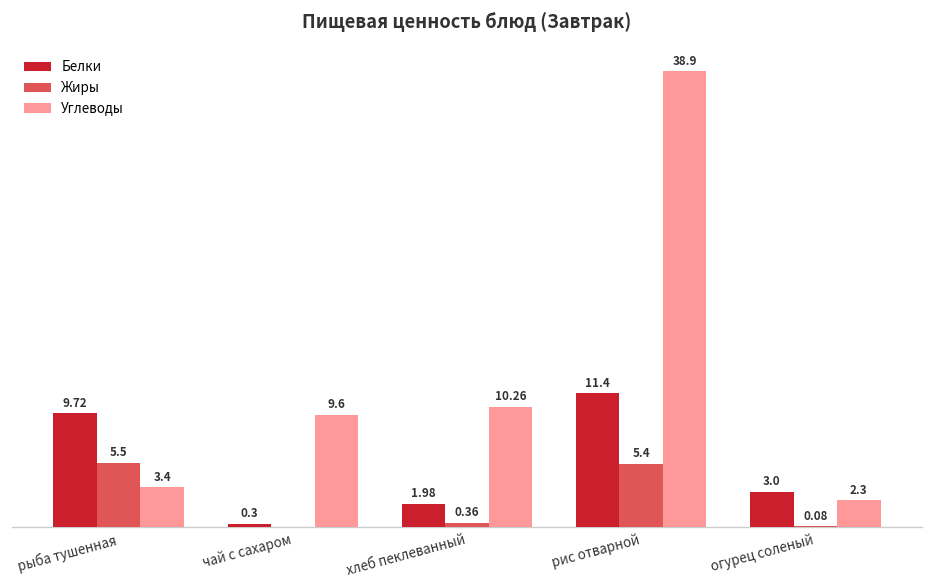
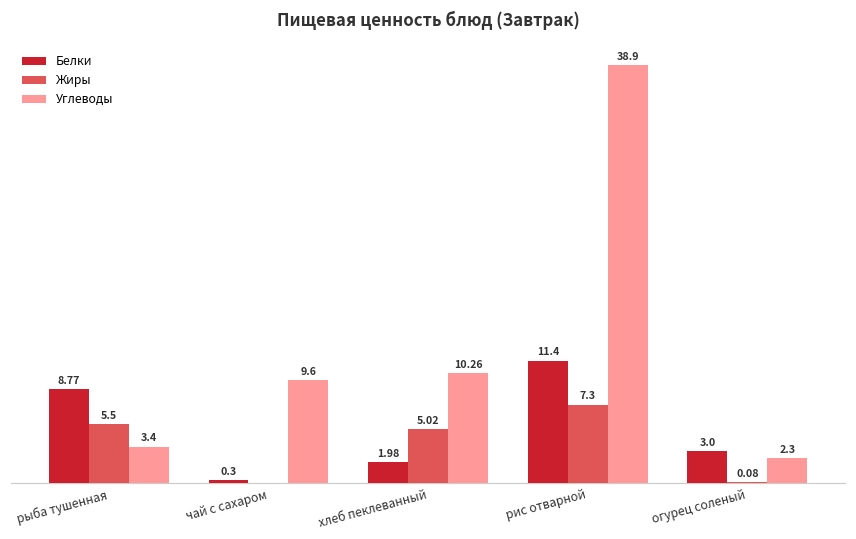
  {
    "Белки": {
-     "рыба тушенная": 9.72,
+     "рыба тушенная": 8.77,
      "чай с сахаром": 0.3,
      "хлеб пеклеванный": 1.98,
      "рис отварной": 11.4,
      "огурец соленый": 3.0
    },
    "Жиры": {
      "рыба тушенная": 5.5,
-     "хлеб пеклеванный": 0.36,
-     "рис отварной": 5.4,
+     "хлеб пеклеванный": 5.02,
+     "рис отварной": 7.3,
      "огурец соленый": 0.08
    },
    "Углеводы": {
      "рыба тушенная": 3.4,
      "чай с сахаром": 9.6,
      "хлеб пеклеванный": 10.26,
      "рис отварной": 38.9,
      "огурец соленый": 2.3
    }
  }
